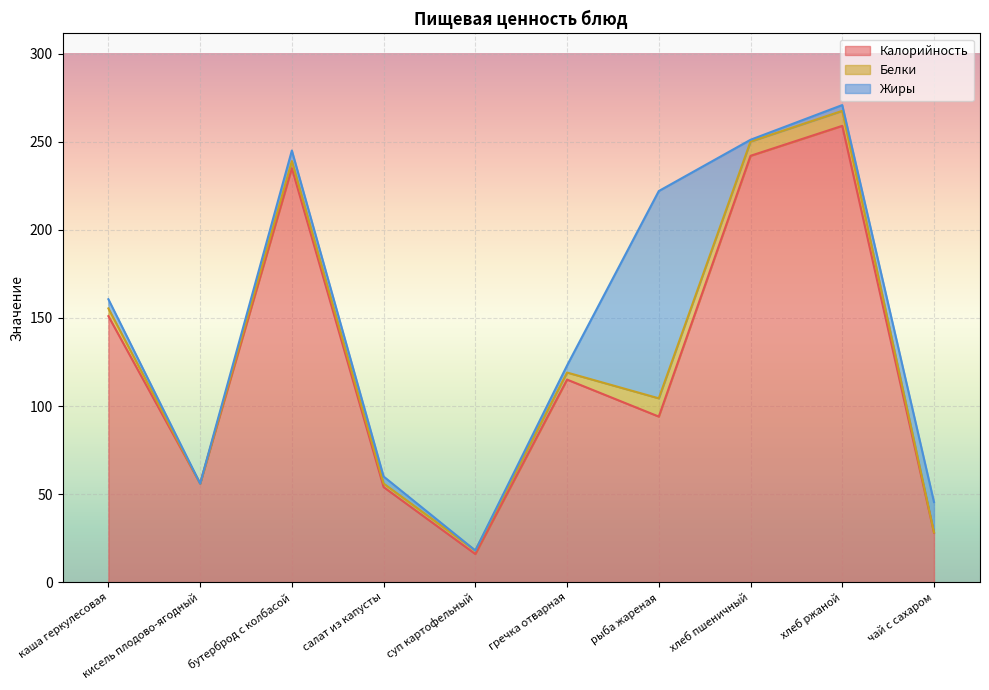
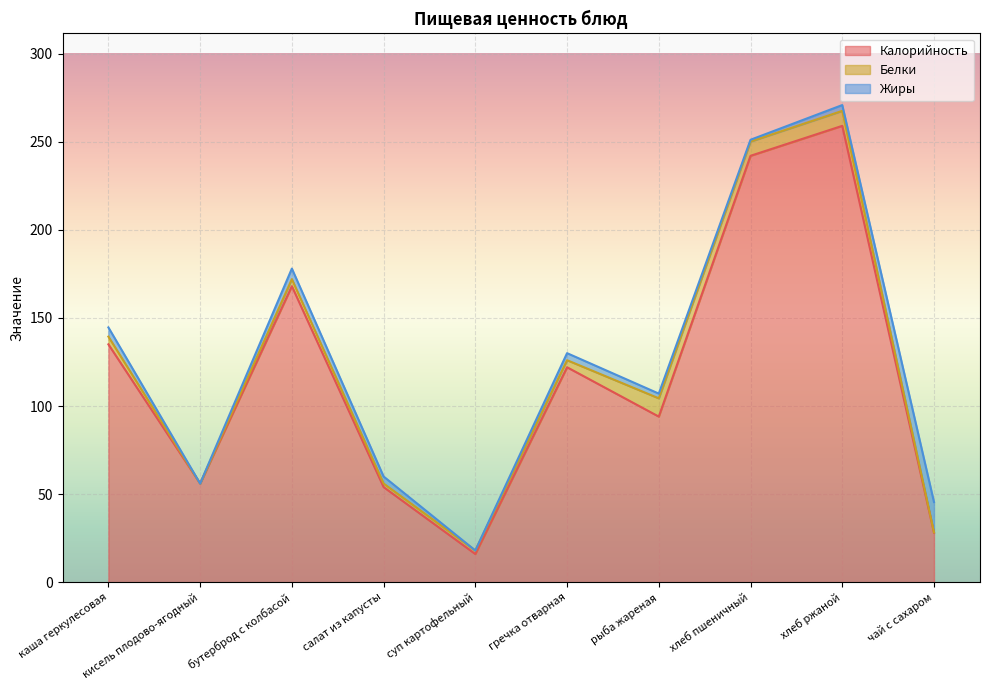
  {
    "Калорийность": {
-     "каша геркулесовая": 151,
-     "бутерброд с колбасой": 235,
+     "каша геркулесовая": 135,
+     "бутерброд с колбасой": 168,
      "салат из капусты": 54,
      "суп картофельный": 16,
-     "гречка отварная": 115,
+     "гречка отварная": 122,
      "рыба жареная": 94,
      "хлеб пшеничный": 242,
      "хлеб ржаной": 259
    },
    "Белки": {
      "каша геркулесовая": 4,
      "бутерброд с колбасой": 4,
      "салат из капусты": 2,
      "гречка отварная": 4,
      "рыба жареная": 10,
      "хлеб ржаной": 9
    },
    "Жиры": {
      "каша геркулесовая": 5,
      "бутерброд с колбасой": 6,
      "салат из капусты": 4,
      "гречка отварная": 4,
-     "рыба жареная": 118,
+     "рыба жареная": 3,
      "хлеб ржаной": 3,
      "чай с сахаром": 17
    }
  }
